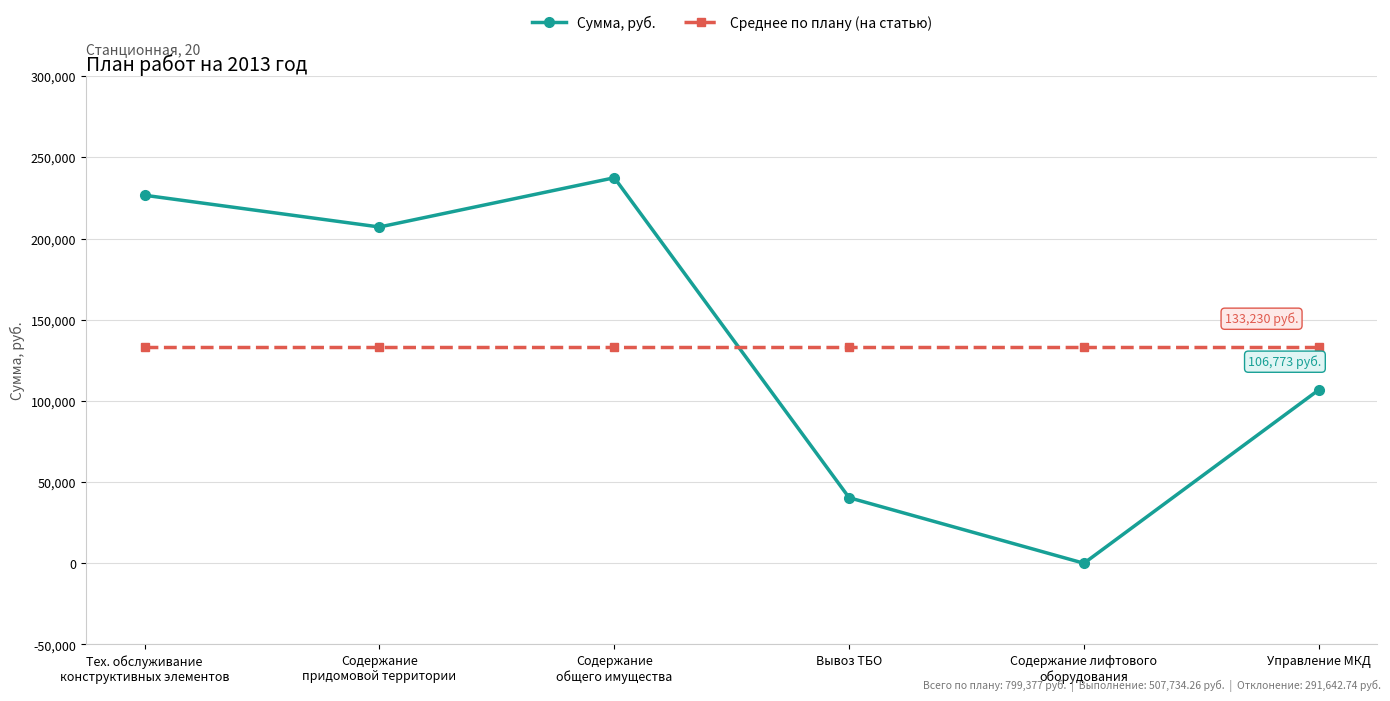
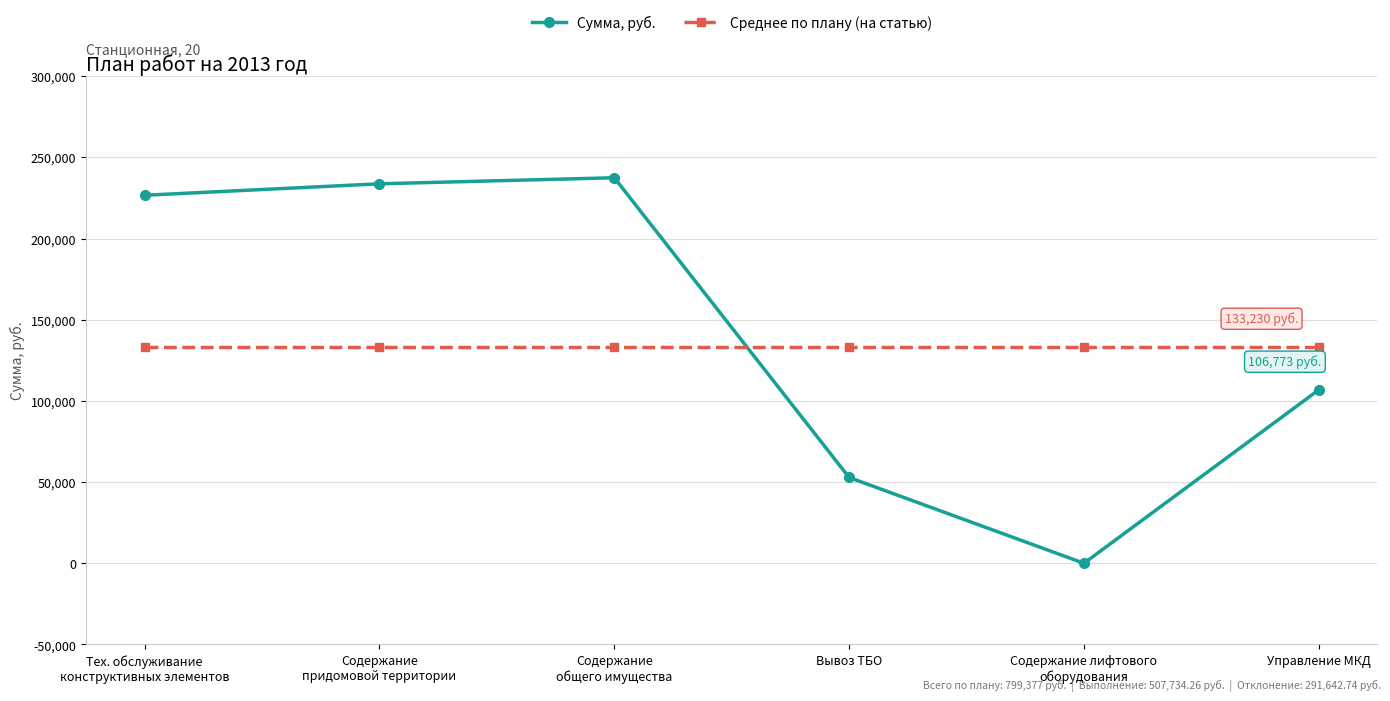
  {
    "Сумма, руб.": {
      "Тех. обслуживание конструктивных элементов": "227,000",
-     "Содержание придомовой территории": "207,000",
+     "Содержание придомовой территории": "234,000",
      "Содержание общего имущества": "237,000",
-     "Вывоз ТБО": "40,000",
+     "Вывоз ТБО": "53,000",
      "Содержание лифтового оборудования": "0",
      "Управление МКД": "107,000"
    },
    "Среднее по плану (на статью)": {
      "Тех. обслуживание конструктивных элементов": "133,000",
      "Содержание придомовой территории": "133,000",
      "Содержание общего имущества": "133,000",
      "Вывоз ТБО": "133,000",
      "Содержание лифтового оборудования": "133,000"
    }
  }
